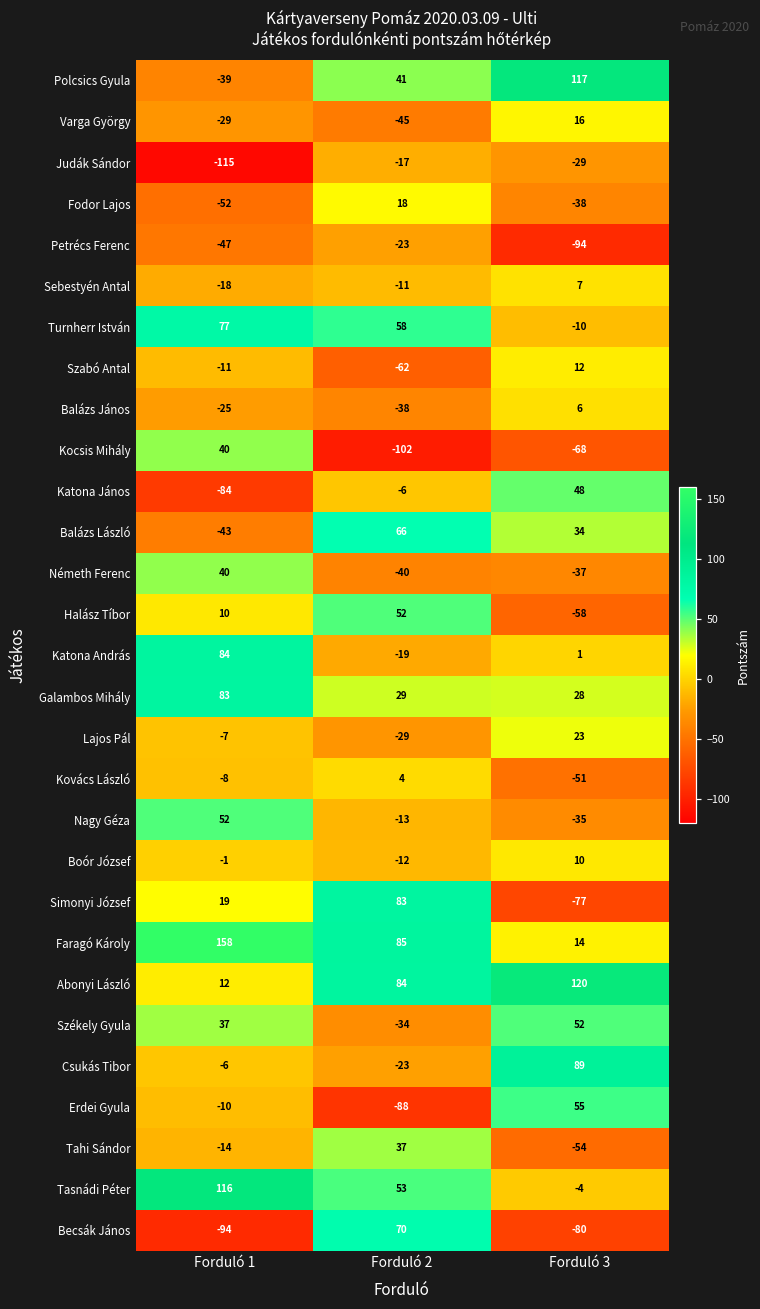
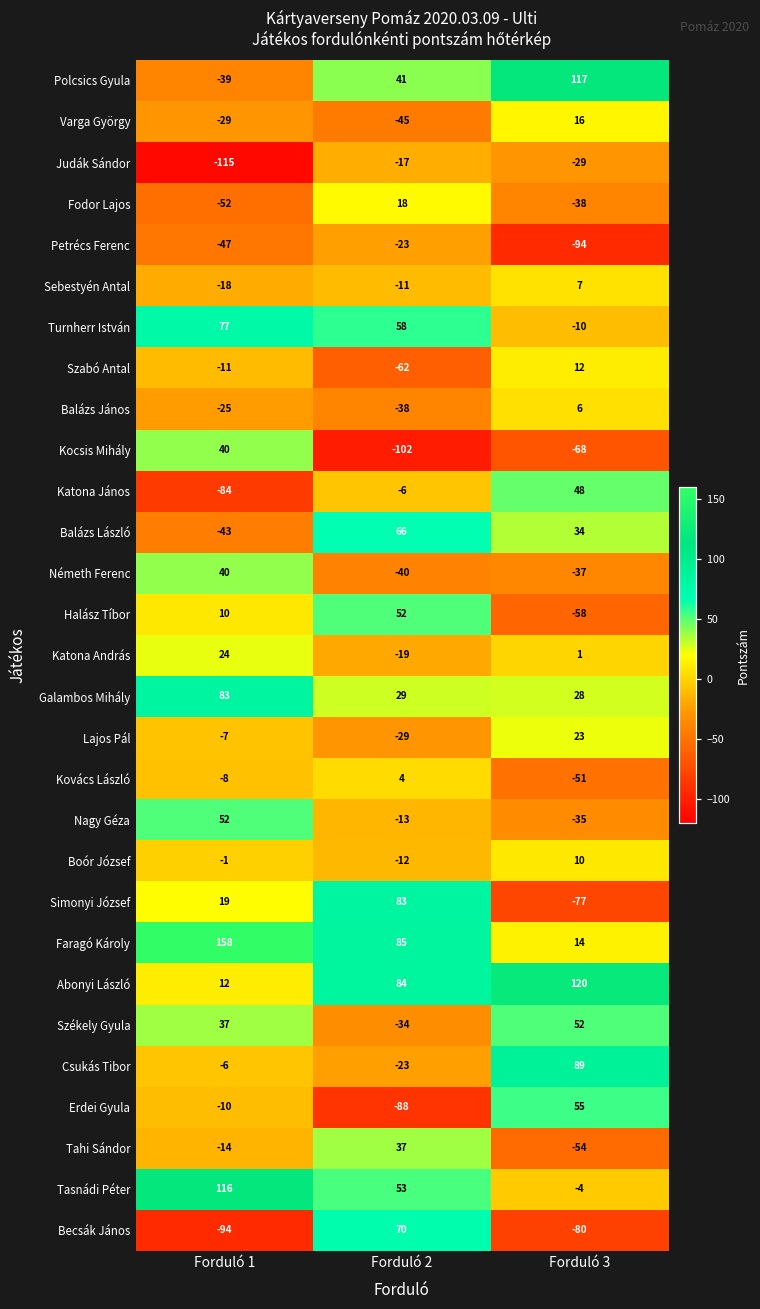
  {
    "Polcsics Gyula": {
      "Forduló 1": -39,
      "Forduló 2": 41,
      "Forduló 3": 117
    },
    "Varga György": {
      "Forduló 1": -29,
      "Forduló 2": -45,
      "Forduló 3": 16
    },
    "Judák Sándor": {
      "Forduló 1": -115,
      "Forduló 2": -17,
      "Forduló 3": -29
    },
    "Fodor Lajos": {
      "Forduló 1": -52,
      "Forduló 2": 18,
      "Forduló 3": -38
    },
    "Petrécs Ferenc": {
      "Forduló 1": -47,
      "Forduló 2": -23,
      "Forduló 3": -94
    },
    "Sebestyén Antal": {
      "Forduló 1": -18,
      "Forduló 2": -11,
      "Forduló 3": 7
    },
    "Turnherr István": {
      "Forduló 1": 77,
      "Forduló 2": 58,
      "Forduló 3": -10
    },
    "Szabó Antal": {
      "Forduló 1": -11,
      "Forduló 2": -62,
      "Forduló 3": 12
    },
    "Balázs János": {
      "Forduló 1": -25,
      "Forduló 2": -38,
      "Forduló 3": 6
    },
    "Kocsis Mihály": {
      "Forduló 1": 40,
      "Forduló 2": -102,
      "Forduló 3": -68
    },
    "Katona János": {
      "Forduló 1": -84,
      "Forduló 2": -6,
      "Forduló 3": 48
    },
    "Balázs László": {
      "Forduló 1": -43,
      "Forduló 2": 66,
      "Forduló 3": 34
    },
    "Németh Ferenc": {
      "Forduló 1": 40,
      "Forduló 2": -40,
      "Forduló 3": -37
    },
    "Halász Tíbor": {
      "Forduló 1": 10,
      "Forduló 2": 52,
      "Forduló 3": -58
    },
    "Katona András": {
-     "Forduló 1": 84,
+     "Forduló 1": 24,
      "Forduló 2": -19,
      "Forduló 3": 1
    },
    "Galambos Mihály": {
      "Forduló 1": 83,
      "Forduló 2": 29,
      "Forduló 3": 28
    },
    "Lajos Pál": {
      "Forduló 1": -7,
      "Forduló 2": -29,
      "Forduló 3": 23
    },
    "Kovács László": {
      "Forduló 1": -8,
      "Forduló 2": 4,
      "Forduló 3": -51
    },
    "Nagy Géza": {
      "Forduló 1": 52,
      "Forduló 2": -13,
      "Forduló 3": -35
    },
    "Boór József": {
      "Forduló 1": -1,
      "Forduló 2": -12,
      "Forduló 3": 10
    },
    "Simonyi József": {
      "Forduló 1": 19,
      "Forduló 2": 83,
      "Forduló 3": -77
    },
    "Faragó Károly": {
      "Forduló 1": 158,
      "Forduló 2": 85,
      "Forduló 3": 14
    },
    "Abonyi László": {
      "Forduló 1": 12,
      "Forduló 2": 84,
      "Forduló 3": 120
    },
    "Székely Gyula": {
      "Forduló 1": 37,
      "Forduló 2": -34,
      "Forduló 3": 52
    },
    "Csukás Tibor": {
      "Forduló 1": -6,
      "Forduló 2": -23,
      "Forduló 3": 89
    },
    "Erdei Gyula": {
      "Forduló 1": -10,
      "Forduló 2": -88,
      "Forduló 3": 55
    },
    "Tahi Sándor": {
      "Forduló 1": -14,
      "Forduló 2": 37,
      "Forduló 3": -54
    },
    "Tasnádi Péter": {
      "Forduló 1": 116,
      "Forduló 2": 53,
      "Forduló 3": -4
    },
    "Becsák János": {
      "Forduló 1": -94,
      "Forduló 2": 70,
      "Forduló 3": -80
    }
  }
